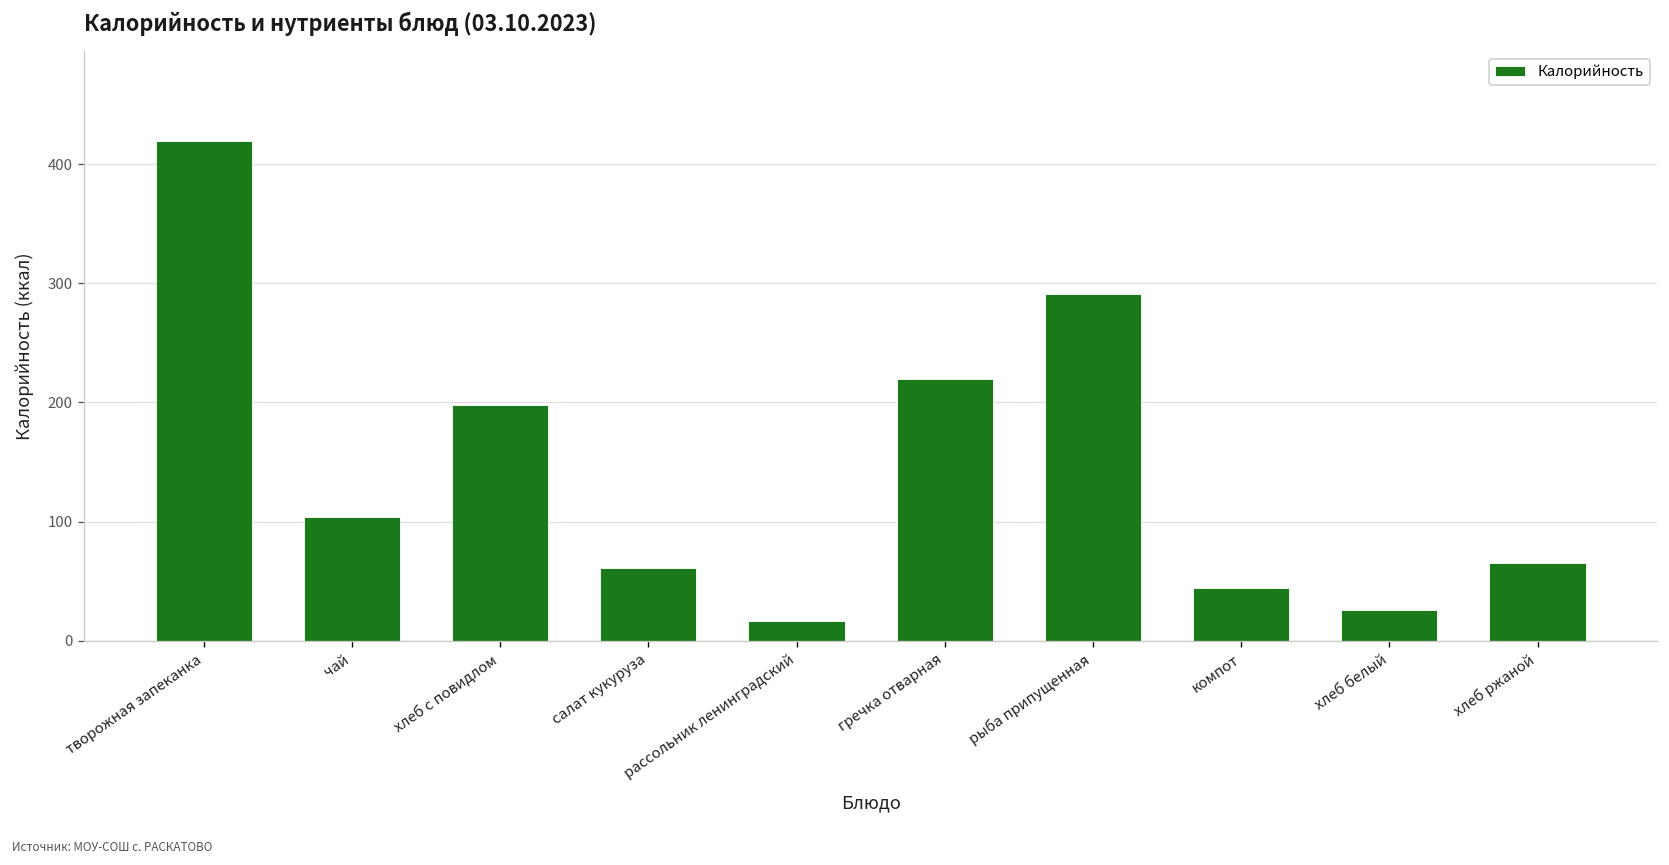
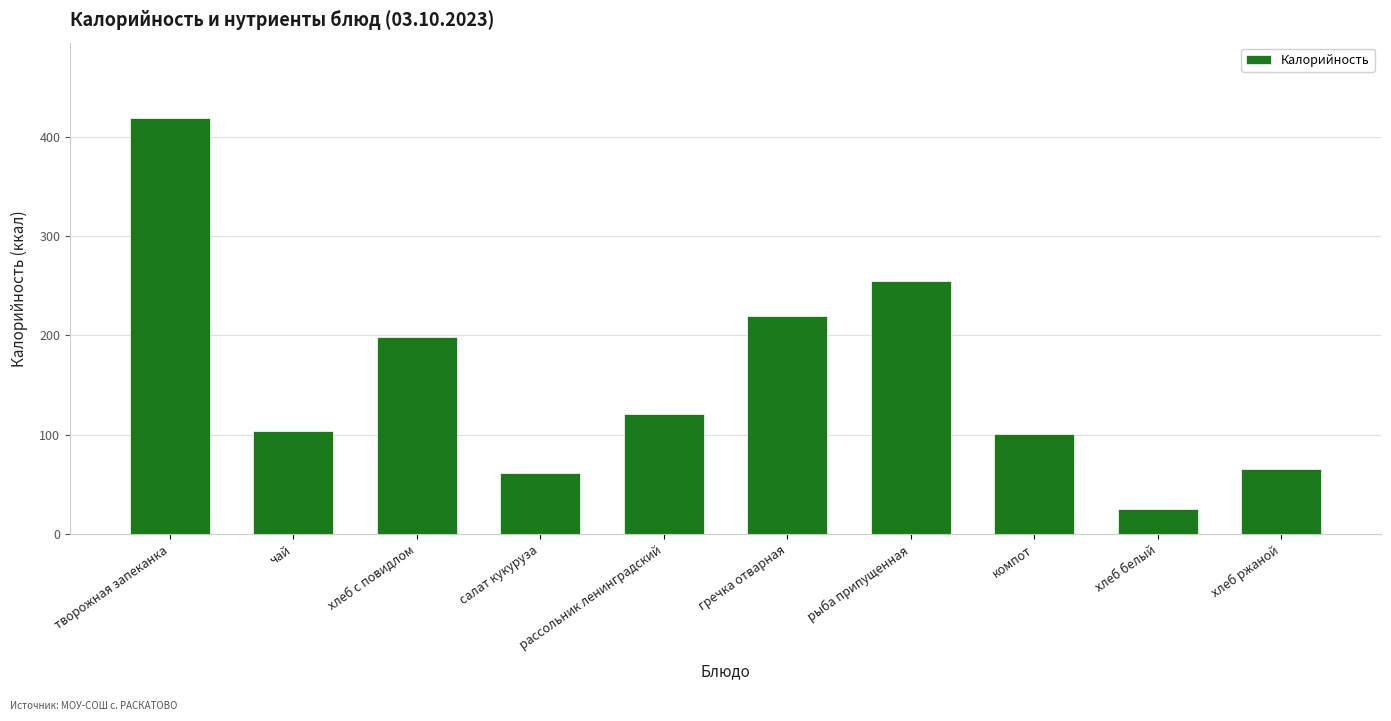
  {
    "творожная запеканка": 420,
    "чай": 100,
    "хлеб с повидлом": 200,
    "салат кукуруза": 60,
-   "рассольник ленинградский": 20,
+   "рассольник ленинградский": 120,
    "гречка отварная": 220,
-   "рыба припущенная": 290,
-   "компот": 40,
+   "рыба припущенная": 260,
+   "компот": 100,
    "хлеб белый": 30,
    "хлеб ржаной": 70
  }
